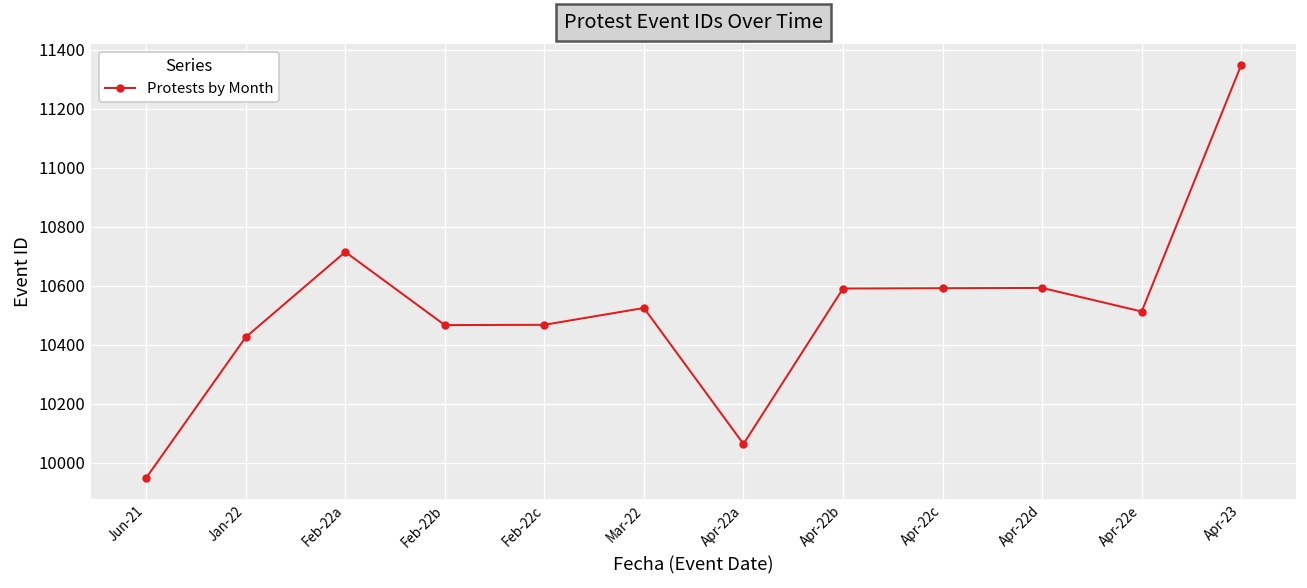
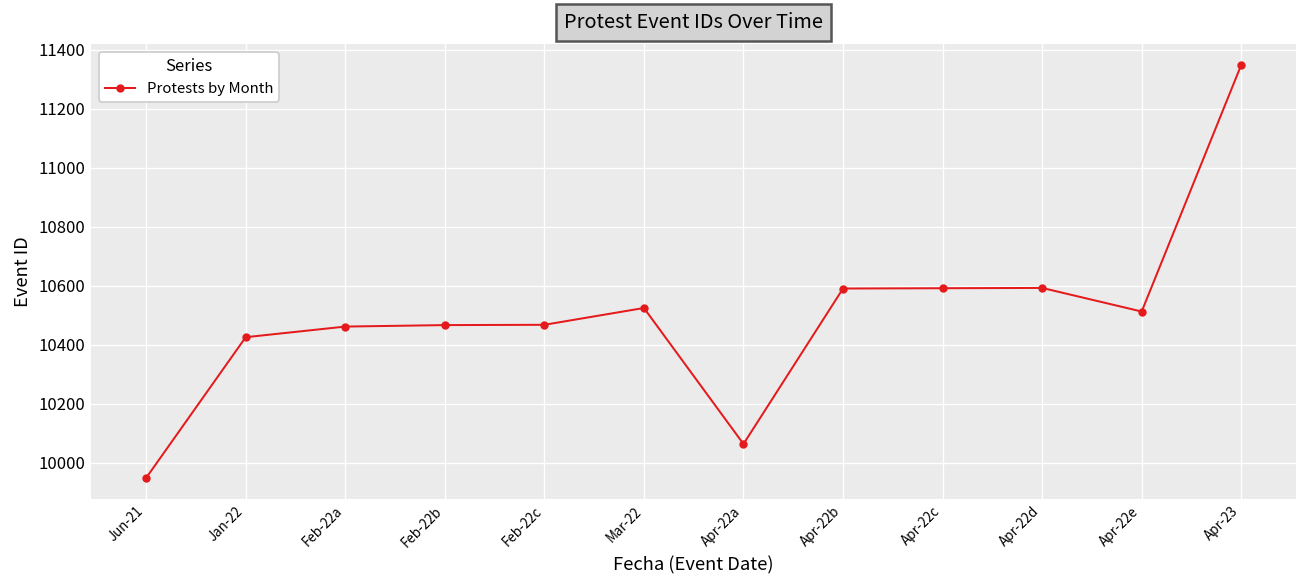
  {
    "Jun-21": 9950,
    "Jan-22": 10430,
-   "Feb-22a": 10720,
+   "Feb-22a": 10460,
    "Feb-22b": 10470,
    "Feb-22c": 10470,
    "Mar-22": 10530,
    "Apr-22a": 10060,
    "Apr-22b": 10590,
    "Apr-22c": 10590,
    "Apr-22d": 10590,
    "Apr-22e": 10510,
    "Apr-23": 11350
  }
